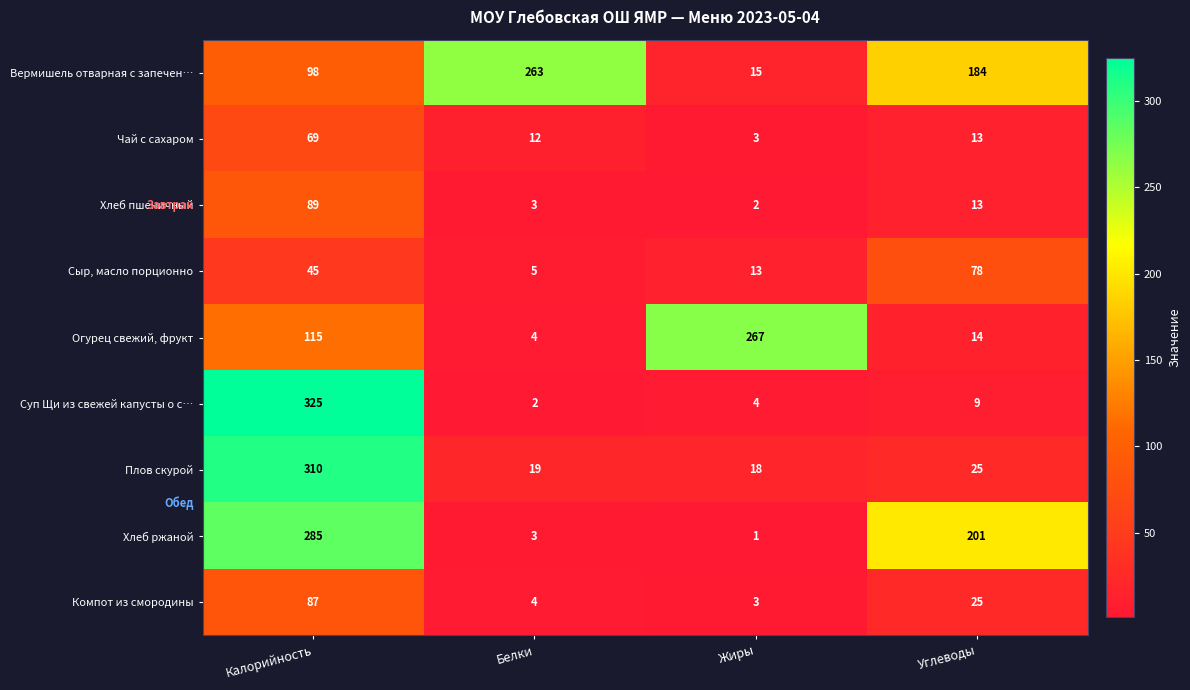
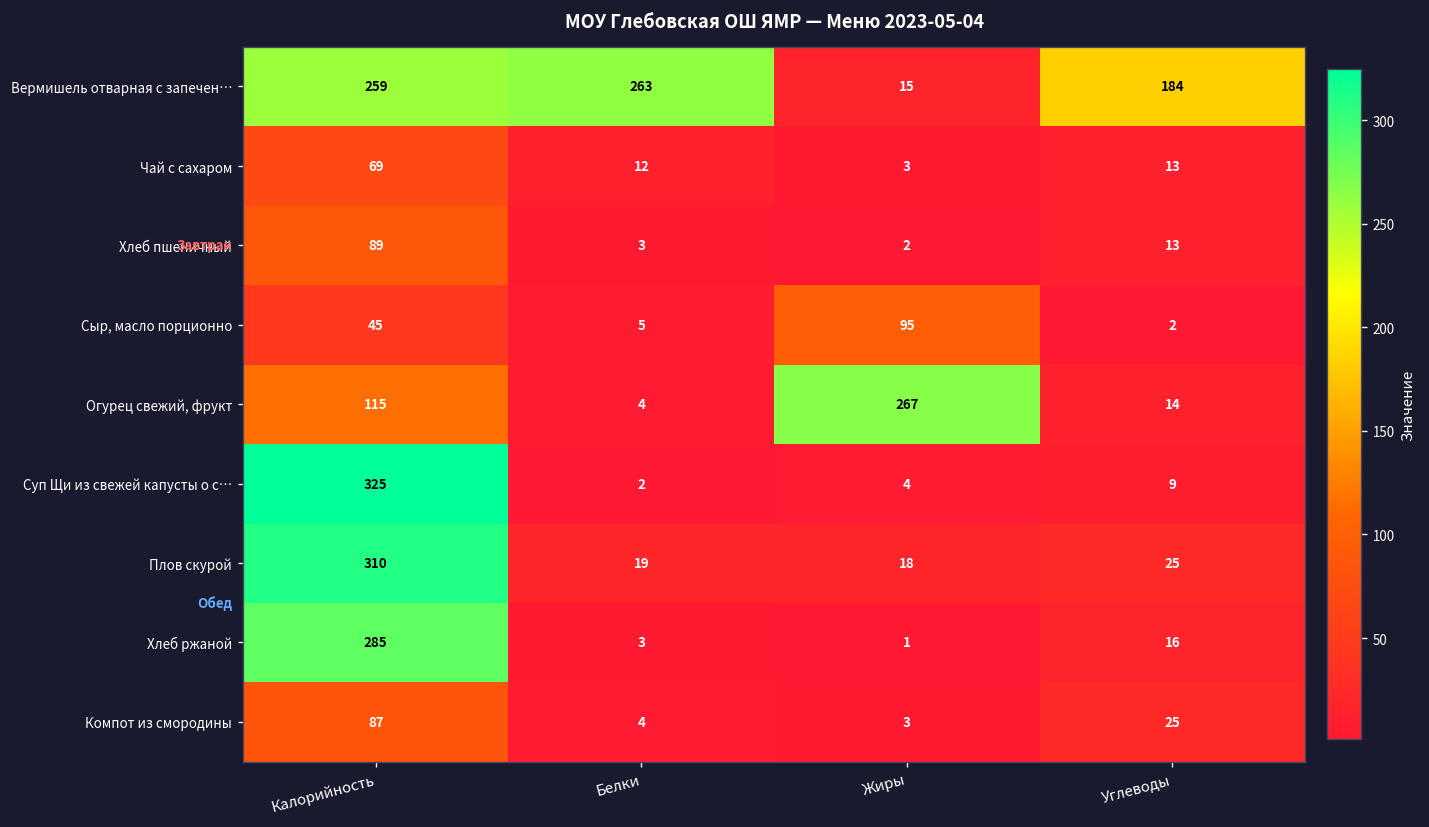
  {
    "Вермишель отварная с запечен…": {
-     "Калорийность": 98,
+     "Калорийность": 259,
      "Белки": 263,
      "Жиры": 15,
      "Углеводы": 184
    },
    "Чай с сахаром": {
      "Калорийность": 69,
      "Белки": 12,
      "Жиры": 3,
      "Углеводы": 13
    },
    "Хлеб пшеничный": {
      "Калорийность": 89,
      "Белки": 3,
      "Жиры": 2,
      "Углеводы": 13
    },
    "Сыр, масло порционно": {
      "Калорийность": 45,
      "Белки": 5,
-     "Жиры": 13,
-     "Углеводы": 78
+     "Жиры": 95,
+     "Углеводы": 2
    },
    "Огурец свежий, фрукт": {
      "Калорийность": 115,
      "Белки": 4,
      "Жиры": 267,
      "Углеводы": 14
    },
    "Суп Щи из свежей капусты о с…": {
      "Калорийность": 325,
      "Белки": 2,
      "Жиры": 4,
      "Углеводы": 9
    },
    "Плов скурой": {
      "Калорийность": 310,
      "Белки": 19,
      "Жиры": 18,
      "Углеводы": 25
    },
    "Хлеб ржаной": {
      "Калорийность": 285,
      "Белки": 3,
      "Жиры": 1,
-     "Углеводы": 201
+     "Углеводы": 16
    },
    "Компот из смородины": {
      "Калорийность": 87,
      "Белки": 4,
      "Жиры": 3,
      "Углеводы": 25
    }
  }
